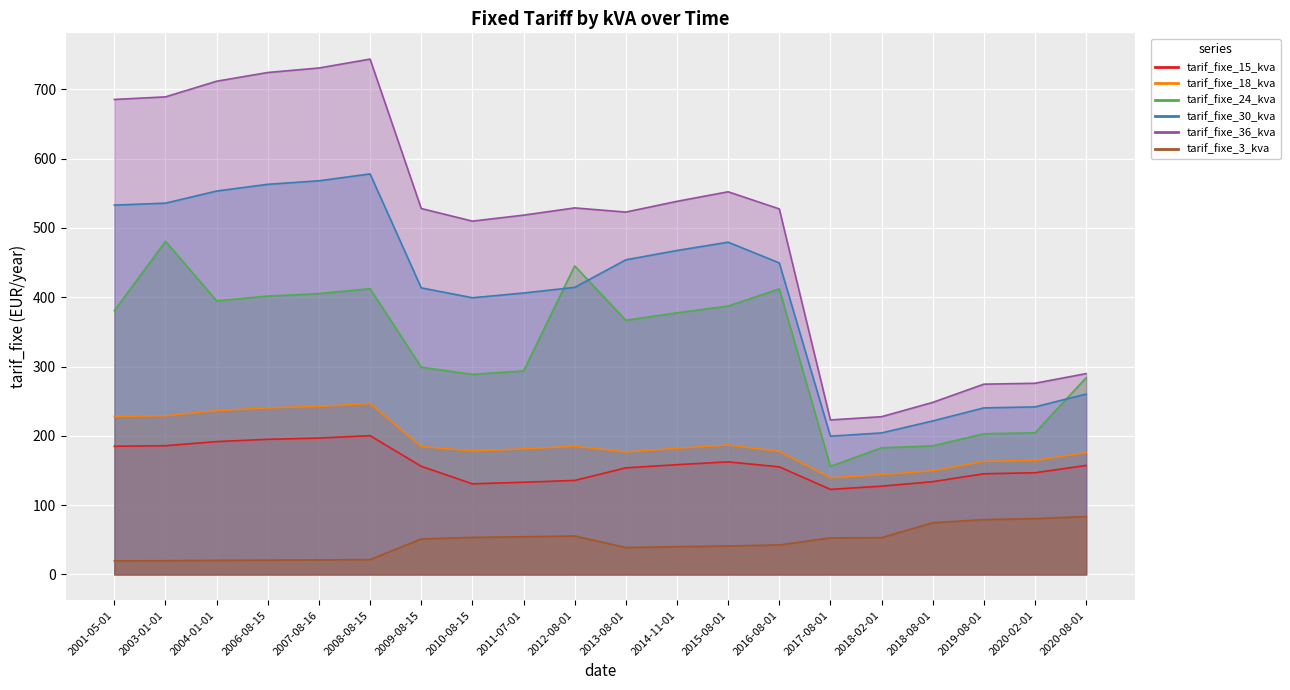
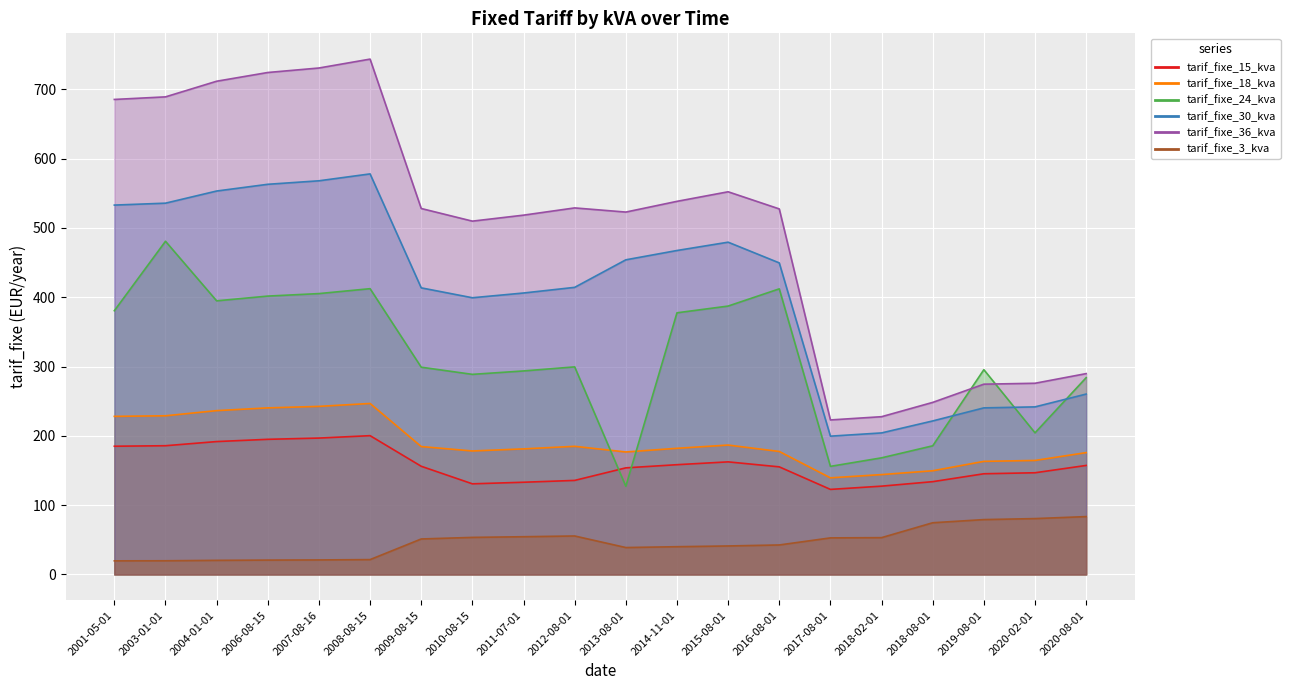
  {
    "tarif_fixe_24_kva": {
      "2001-05-01": 380,
      "2003-01-01": 480,
      "2004-01-01": 390,
      "2006-08-15": 400,
      "2007-08-16": 410,
      "2008-08-15": 410,
      "2009-08-15": 300,
      "2010-08-15": 290,
      "2011-07-01": 290,
-     "2012-08-01": 450,
-     "2013-08-01": 370,
+     "2012-08-01": 300,
+     "2013-08-01": 130,
      "2014-11-01": 380,
      "2015-08-01": 390,
      "2016-08-01": 410,
      "2017-08-01": 160,
-     "2018-02-01": 180,
+     "2018-02-01": 170,
      "2018-08-01": 190,
-     "2019-08-01": 200,
+     "2019-08-01": 300,
      "2020-02-01": 200,
      "2020-08-01": 280
    }
  }
